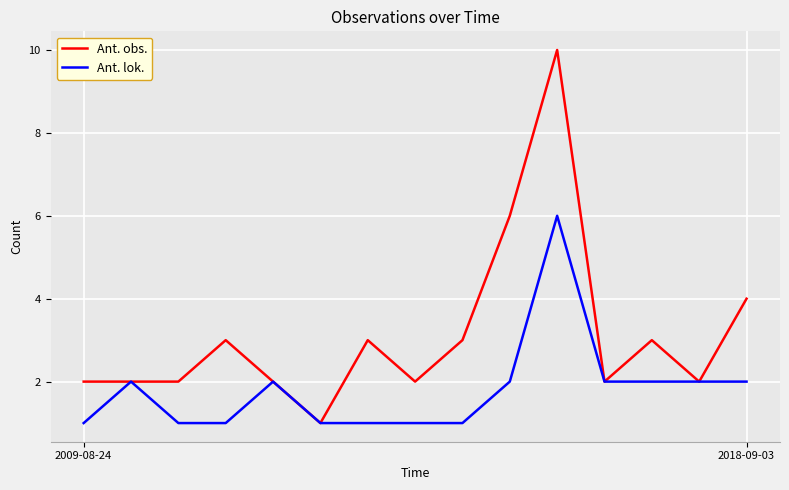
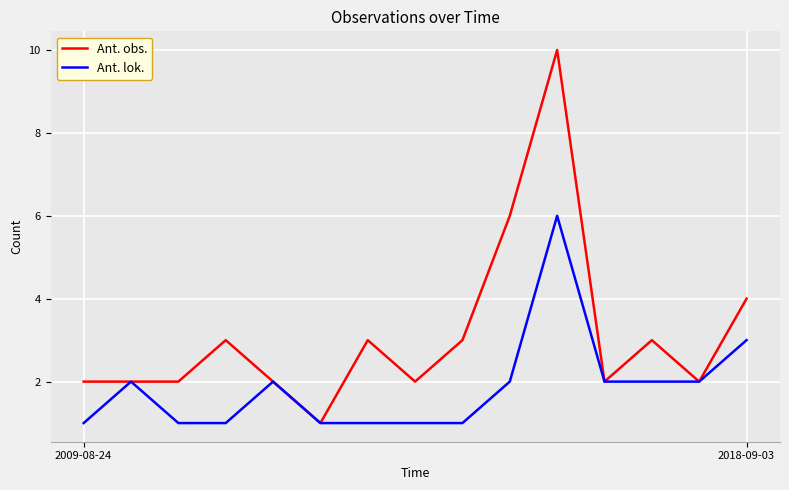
  {
    "Ant. obs.": {
      "2009-08-24": 2,
      "2018-09-03": 4
    },
    "Ant. lok.": {
      "2009-08-24": 1,
-     "2018-09-03": 2
+     "2018-09-03": 3
    }
  }
